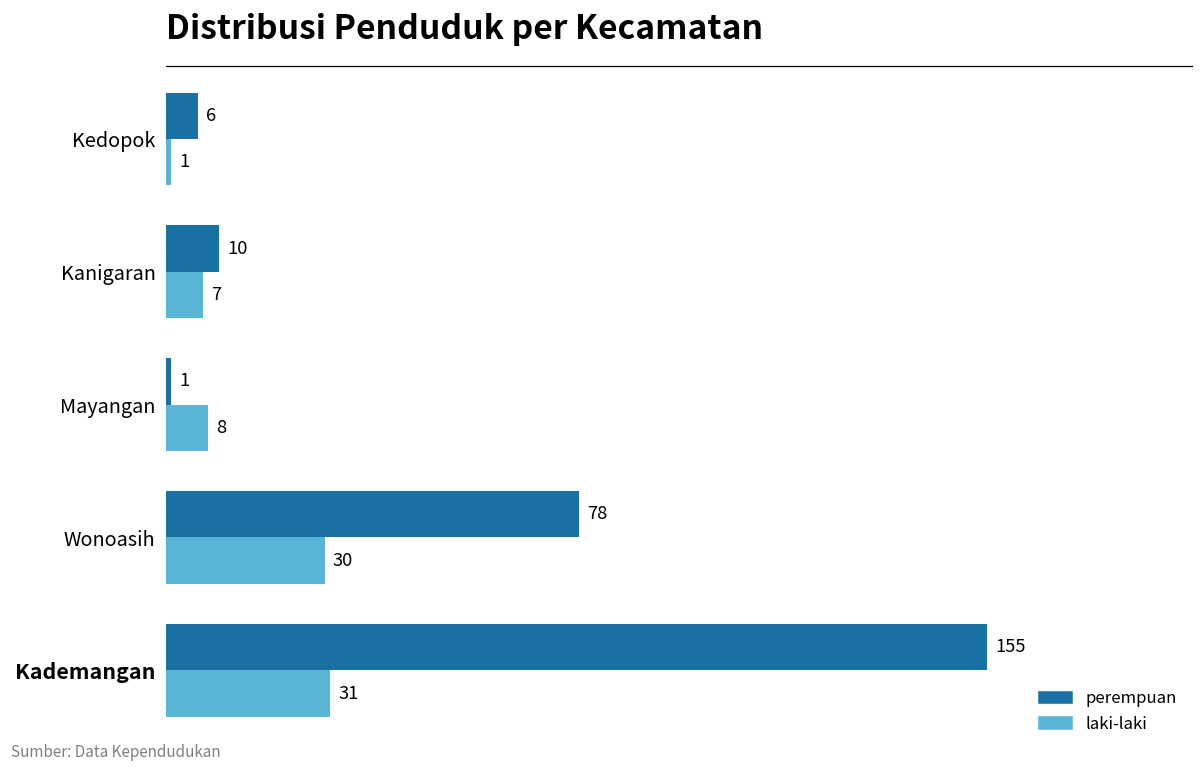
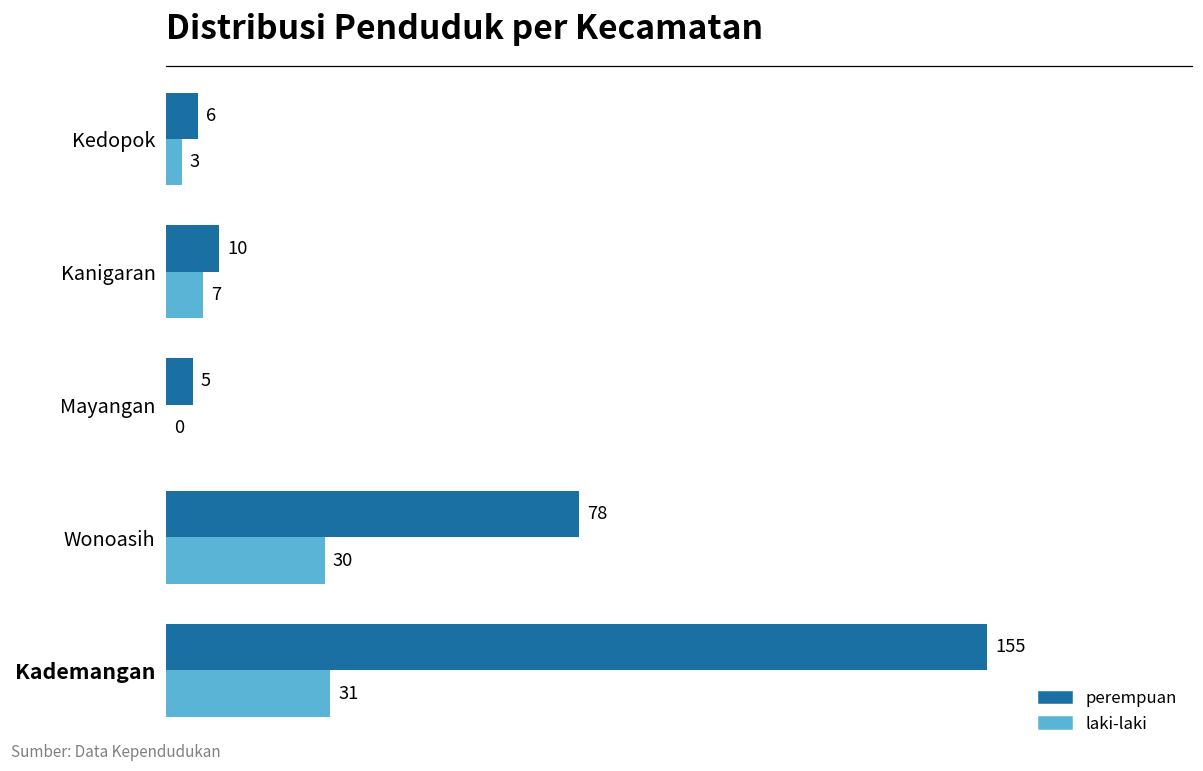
  {
    "perempuan": {
      "Kedopok": 6,
      "Kanigaran": 10,
-     "Mayangan": 1,
+     "Mayangan": 5,
      "Wonoasih": 78,
      "Kademangan": 155
    },
    "laki-laki": {
-     "Kedopok": 1,
+     "Kedopok": 3,
      "Kanigaran": 7,
-     "Mayangan": 8,
+     "Mayangan": 0,
      "Wonoasih": 30,
      "Kademangan": 31
    }
  }
